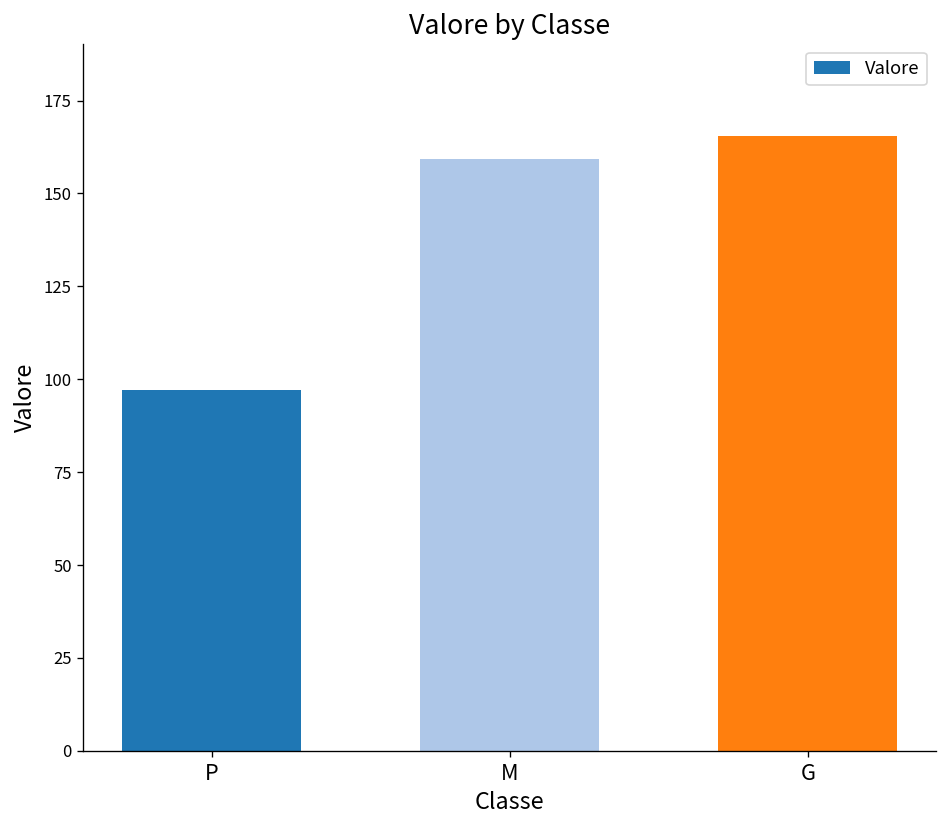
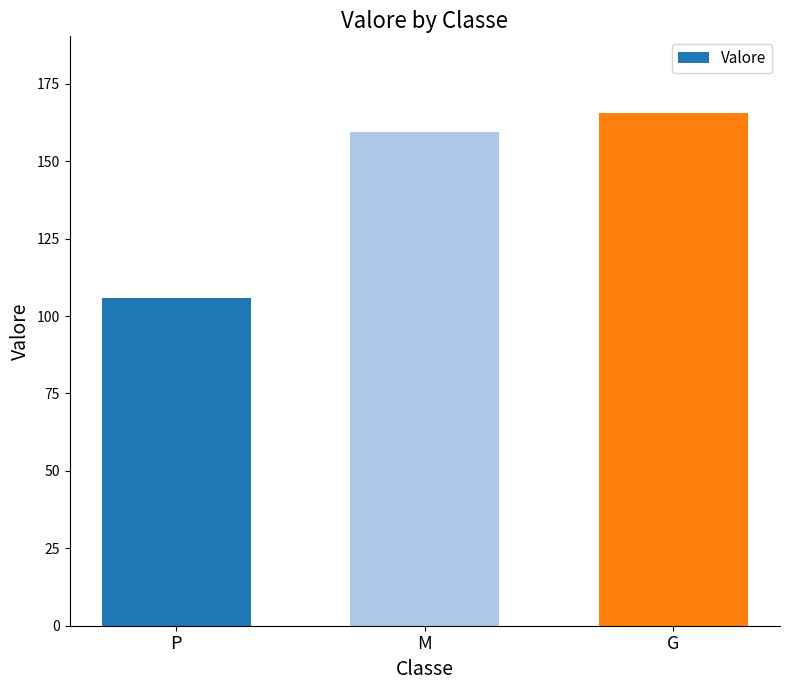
  {
-   "P": 97,
+   "P": 106,
    "M": 159,
    "G": 166
  }
